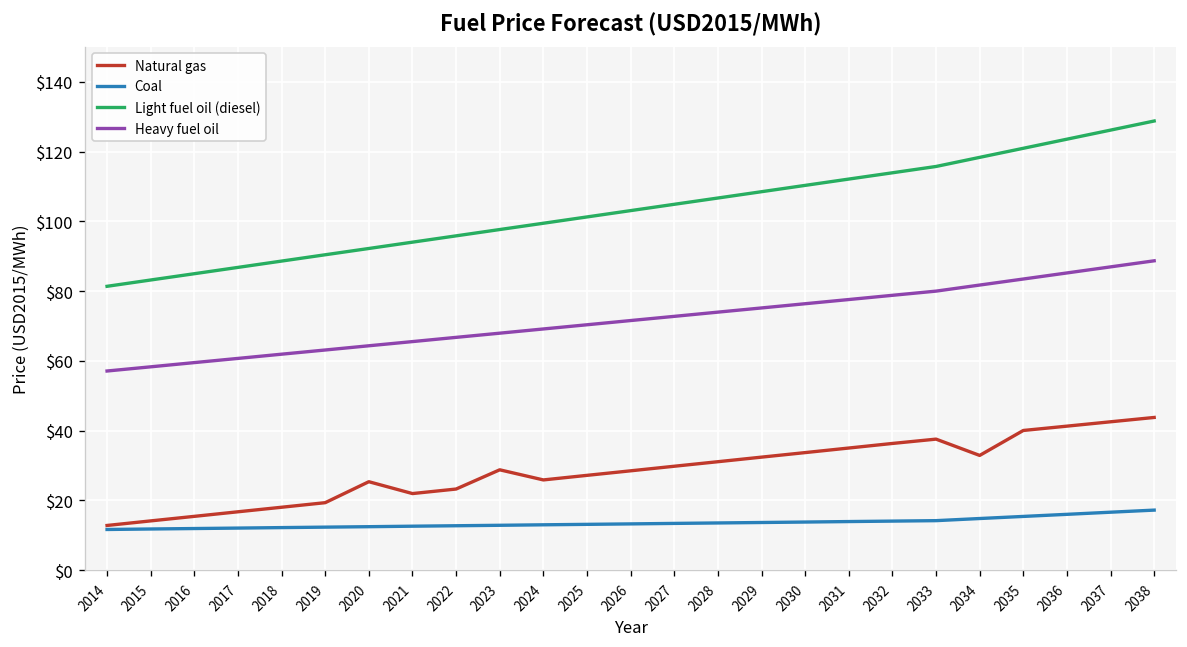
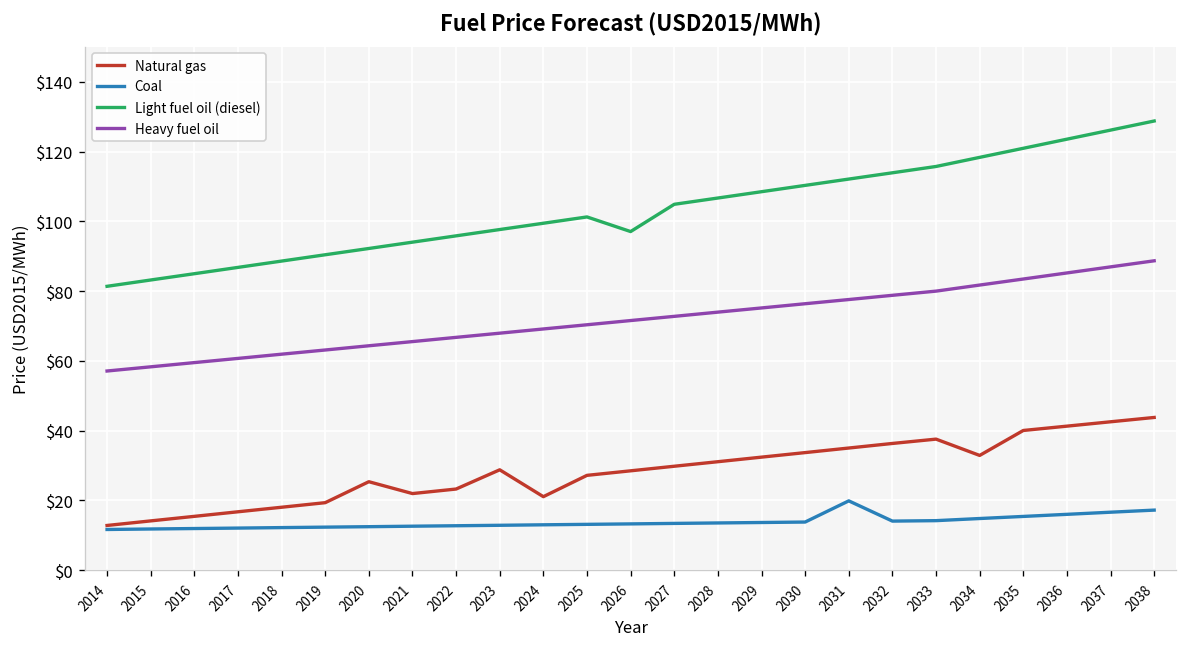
  {
    "Natural gas": {
      "2014": "$13",
      "2015": "$14",
      "2016": "$15",
      "2017": "$17",
      "2018": "$18",
      "2019": "$19",
      "2020": "$25",
      "2021": "$22",
      "2022": "$23",
      "2023": "$29",
-     "2024": "$26",
+     "2024": "$21",
      "2025": "$27",
      "2026": "$29",
      "2027": "$30",
      "2028": "$31",
      "2029": "$32",
      "2030": "$34",
      "2031": "$35",
      "2032": "$36",
      "2033": "$38",
      "2034": "$33",
      "2035": "$40",
      "2036": "$41",
      "2037": "$43",
      "2038": "$44"
    },
    "Coal": {
      "2014": "$12",
      "2015": "$12",
      "2016": "$12",
      "2017": "$12",
      "2018": "$12",
      "2019": "$12",
      "2020": "$12",
      "2021": "$13",
      "2022": "$13",
      "2023": "$13",
      "2024": "$13",
      "2025": "$13",
      "2026": "$13",
      "2027": "$13",
      "2028": "$14",
      "2029": "$14",
      "2030": "$14",
-     "2031": "$14",
+     "2031": "$20",
      "2032": "$14",
      "2033": "$14",
      "2034": "$15",
      "2035": "$15",
      "2036": "$16",
      "2037": "$17",
      "2038": "$17"
    },
    "Light fuel oil (diesel)": {
      "2014": "$81",
      "2015": "$83",
      "2016": "$85",
      "2017": "$87",
      "2018": "$89",
      "2019": "$90",
      "2020": "$92",
      "2021": "$94",
      "2022": "$96",
      "2023": "$98",
      "2024": "$99",
      "2025": "$101",
-     "2026": "$103",
+     "2026": "$97",
      "2027": "$105",
      "2028": "$107",
      "2029": "$108",
      "2030": "$110",
      "2031": "$112",
      "2032": "$114",
      "2033": "$116",
      "2034": "$118",
      "2035": "$121",
      "2036": "$124",
      "2037": "$126",
      "2038": "$129"
    },
    "Heavy fuel oil": {
      "2014": "$57",
      "2015": "$58",
      "2016": "$60",
      "2017": "$61",
      "2018": "$62",
      "2019": "$63",
      "2020": "$64",
      "2021": "$66",
      "2022": "$67",
      "2023": "$68",
      "2024": "$69",
      "2025": "$70",
      "2026": "$72",
      "2027": "$73",
      "2028": "$74",
      "2029": "$75",
      "2030": "$76",
      "2031": "$78",
      "2032": "$79",
      "2033": "$80",
      "2034": "$82",
      "2035": "$83",
      "2036": "$85",
      "2037": "$87",
      "2038": "$89"
    }
  }
